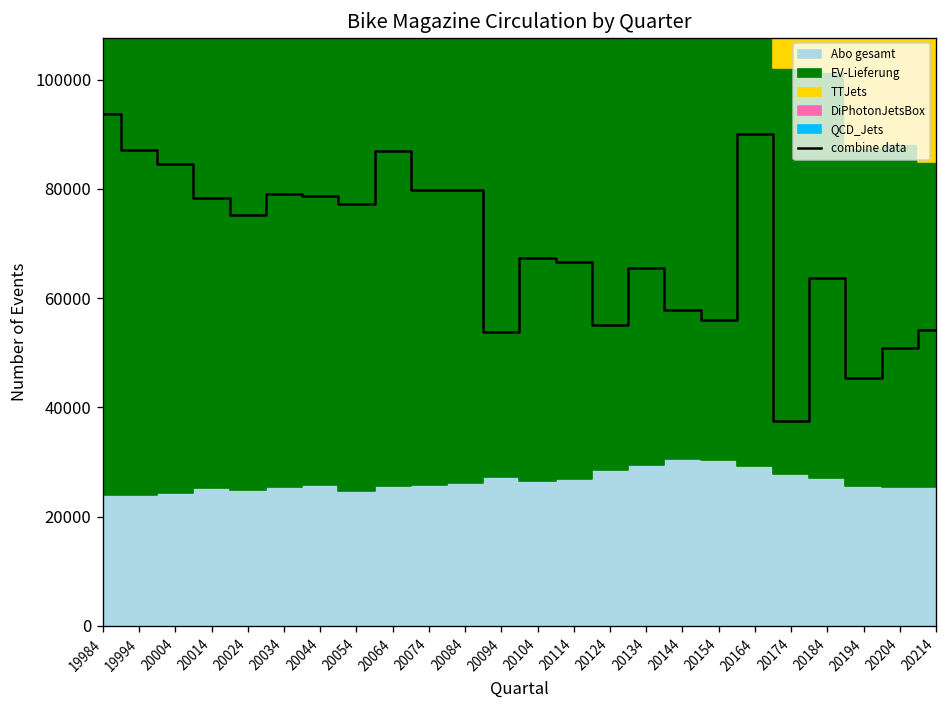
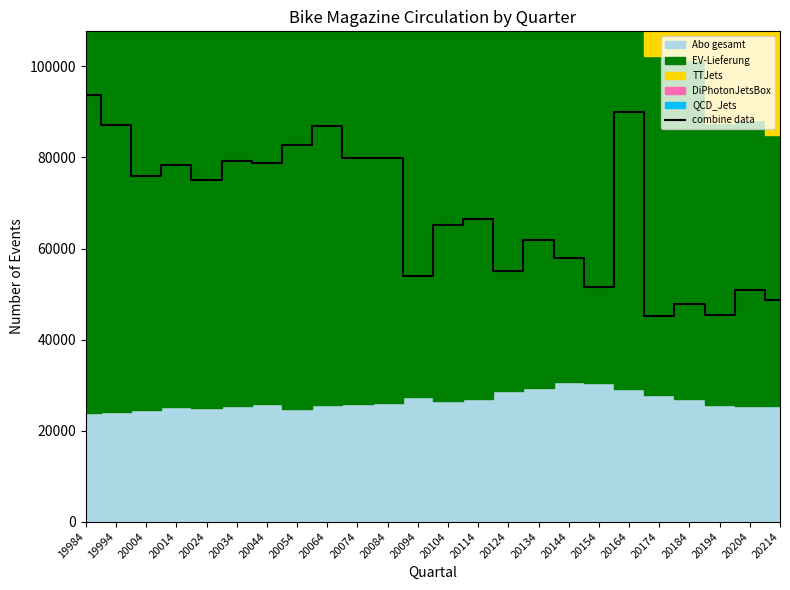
  {
    "combine data": {
      "19984": 94000,
      "19994": 87000,
-     "20004": 85000,
+     "20004": 76000,
      "20014": 78000,
      "20024": 75000,
      "20034": 79000,
      "20044": 79000,
-     "20054": 77000,
+     "20054": 83000,
      "20064": 87000,
      "20074": 80000,
      "20084": 80000,
      "20094": 54000,
-     "20104": 67000,
+     "20104": 65000,
      "20114": 67000,
      "20124": 55000,
-     "20134": 65000,
+     "20134": 62000,
      "20144": 58000,
-     "20154": 56000,
+     "20154": 52000,
      "20164": 90000,
-     "20174": 37000,
-     "20184": 64000,
+     "20174": 45000,
+     "20184": 48000,
      "20194": 45000,
      "20204": 51000,
-     "20214": 54000
+     "20214": 49000
    }
  }
